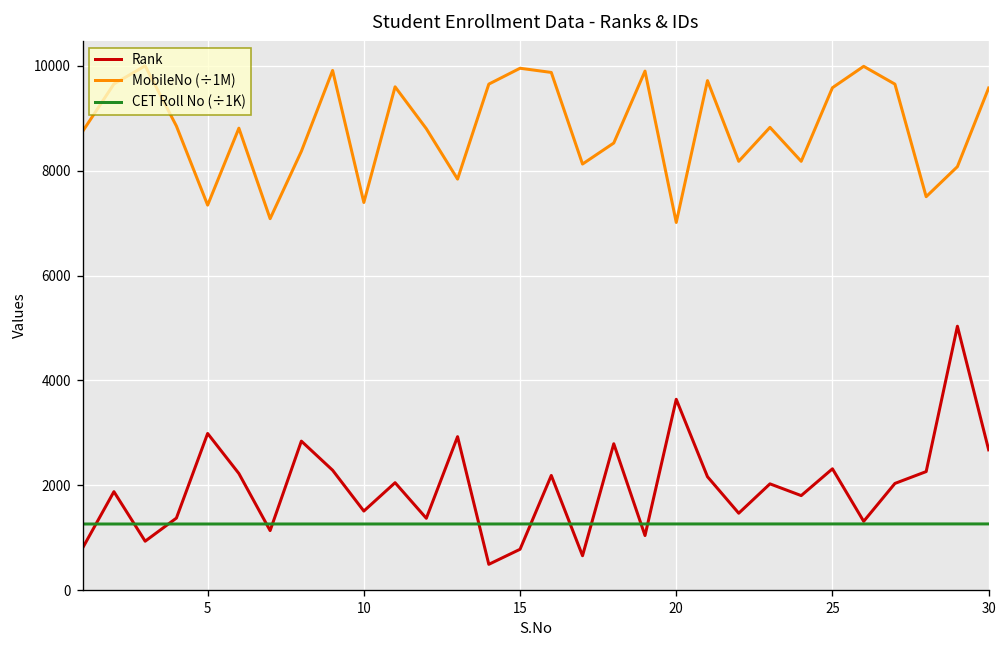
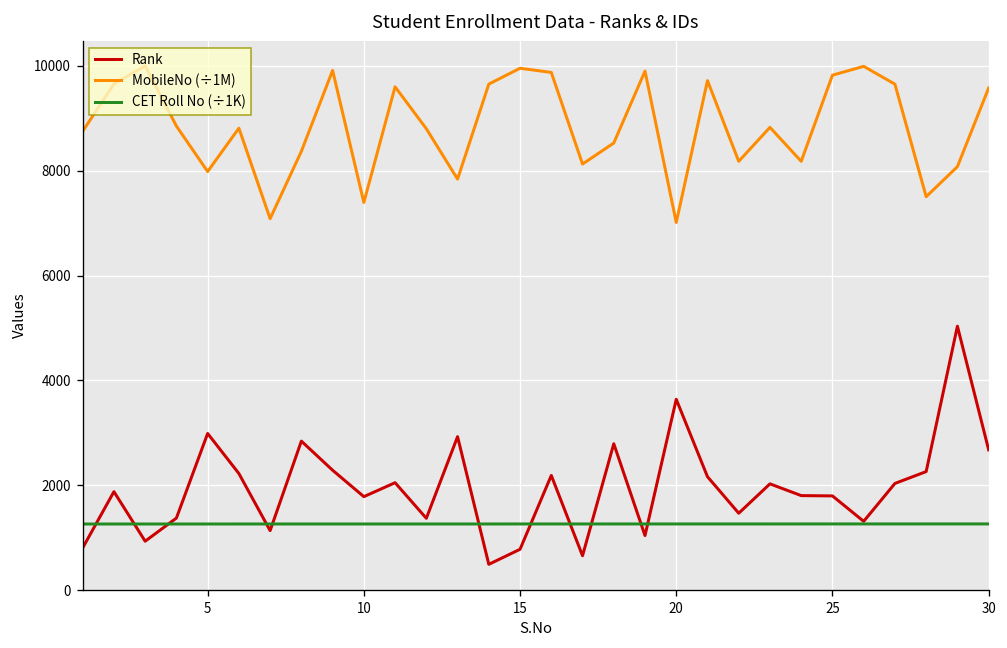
  {
    "Rank": {
      "5": 3000,
-     "10": 1500,
+     "10": 1800,
      "15": 800,
      "20": 3600,
-     "25": 2300,
+     "25": 1800,
      "30": 2700
    },
    "MobileNo (÷1M)": {
-     "5": 7300,
+     "5": 8000,
      "10": 7400,
      "15": 10000,
      "20": 7000,
-     "25": 9600,
+     "25": 9800,
      "30": 9600
    },
    "CET Roll No (÷1K)": {
      "5": 1300,
      "10": 1300,
      "15": 1300,
      "20": 1300,
      "25": 1300,
      "30": 1300
    }
  }
